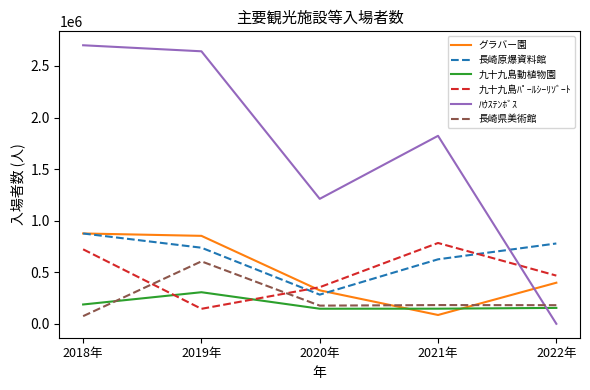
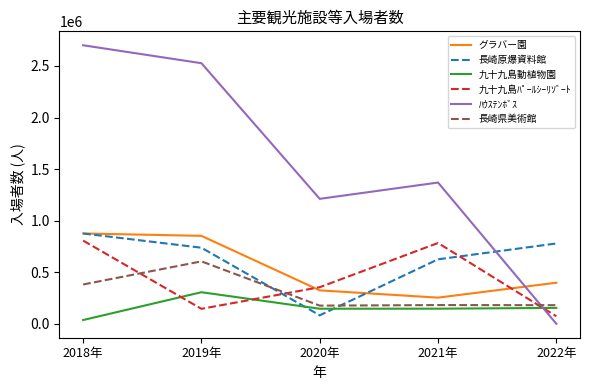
  {
    "グラバー園": {
      "2019年": 850000,
      "2020年": 320000,
-     "2021年": 90000,
+     "2021年": 250000,
      "2022年": 400000
    },
    "長崎原爆資料館": {
      "2019年": 740000,
-     "2020年": 280000,
+     "2020年": 80000,
      "2021年": 630000,
      "2022年": 780000
    },
    "九十九島動植物園": {
-     "2018年": 190000,
+     "2018年": 40000,
      "2019年": 310000,
      "2020年": 150000,
      "2021年": 150000,
      "2022年": 150000
    },
    "九十九島ﾊﾟｰﾙｼｰﾘｿﾞｰﾄ": {
-     "2018年": 720000,
+     "2018年": 810000,
      "2019年": 150000,
      "2020年": 350000,
      "2021年": 780000,
-     "2022年": 470000
+     "2022年": 70000
    },
    "ﾊｳｽﾃﾝﾎﾞｽ": {
      "2018年": 2700000,
-     "2019年": 2640000,
+     "2019年": 2530000,
      "2020年": 1210000,
-     "2021年": 1820000,
+     "2021年": 1370000,
      "2022年": 0
    },
    "長崎県美術館": {
-     "2018年": 70000,
+     "2018年": 380000,
      "2019年": 610000,
      "2020年": 180000,
      "2021年": 180000,
      "2022年": 180000
    }
  }
